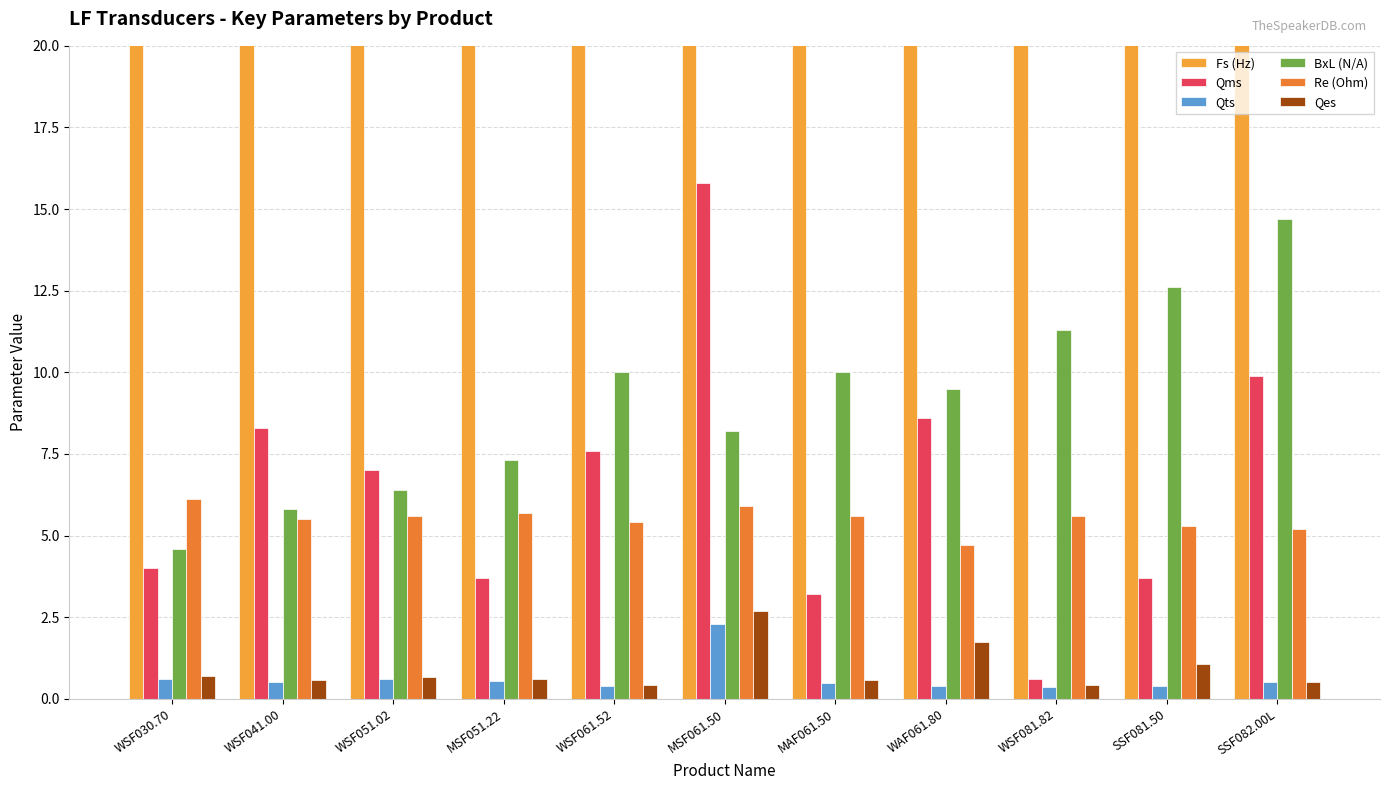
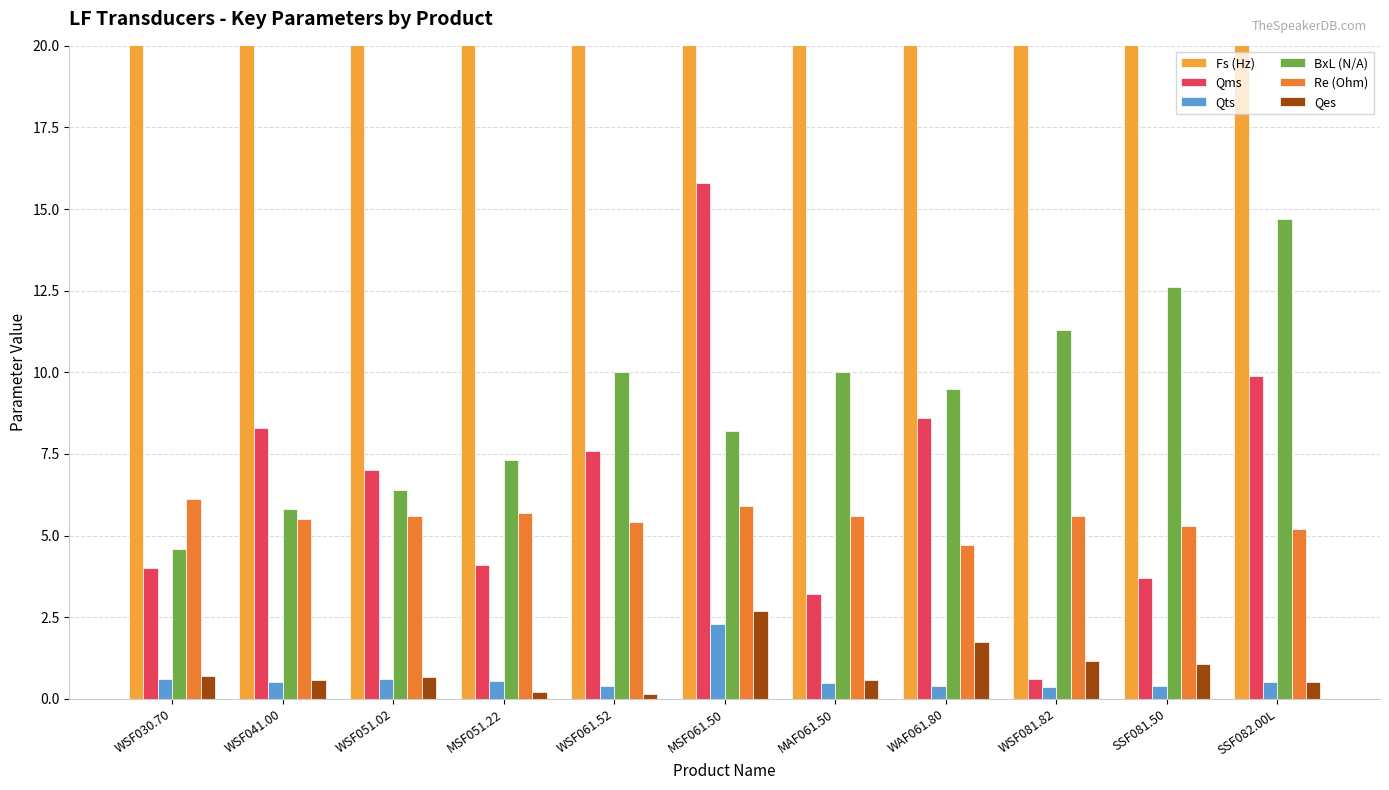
  {
    "Qms": {
      "WSF030.70": 4.0,
      "WSF041.00": 8.3,
      "WSF051.02": 7.0,
-     "MSF051.22": 3.7,
+     "MSF051.22": 4.1,
      "WSF061.52": 7.6,
      "MSF061.50": 15.8,
      "MAF061.50": 3.2,
      "WAF061.80": 8.6,
      "WSF081.82": 0.6,
      "SSF081.50": 3.7,
      "SSF082.00L": 9.9
    },
    "Qts": {
      "WSF030.70": 0.6,
      "WSF041.00": 0.5,
      "WSF051.02": 0.6,
      "MSF051.22": 0.5,
      "WSF061.52": 0.4,
      "MSF061.50": 2.3,
      "MAF061.50": 0.5,
      "WAF061.80": 0.4,
      "WSF081.82": 0.4,
      "SSF081.50": 0.4,
      "SSF082.00L": 0.5
    },
    "BxL (N/A)": {
      "WSF030.70": 4.6,
      "WSF041.00": 5.8,
      "WSF051.02": 6.4,
      "MSF051.22": 7.3,
      "WSF061.52": 10.0,
      "MSF061.50": 8.2,
      "MAF061.50": 10.0,
      "WAF061.80": 9.5,
      "WSF081.82": 11.3,
      "SSF081.50": 12.6,
      "SSF082.00L": 14.7
    },
    "Qes": {
      "WSF030.70": 0.7,
      "WSF041.00": 0.6,
      "WSF051.02": 0.7,
-     "MSF051.22": 0.6,
-     "WSF061.52": 0.4,
+     "MSF051.22": 0.2,
+     "WSF061.52": 0.2,
      "MSF061.50": 2.7,
      "MAF061.50": 0.6,
      "WAF061.80": 1.7,
-     "WSF081.82": 0.4,
+     "WSF081.82": 1.2,
      "SSF081.50": 1.1,
      "SSF082.00L": 0.5
    }
  }
